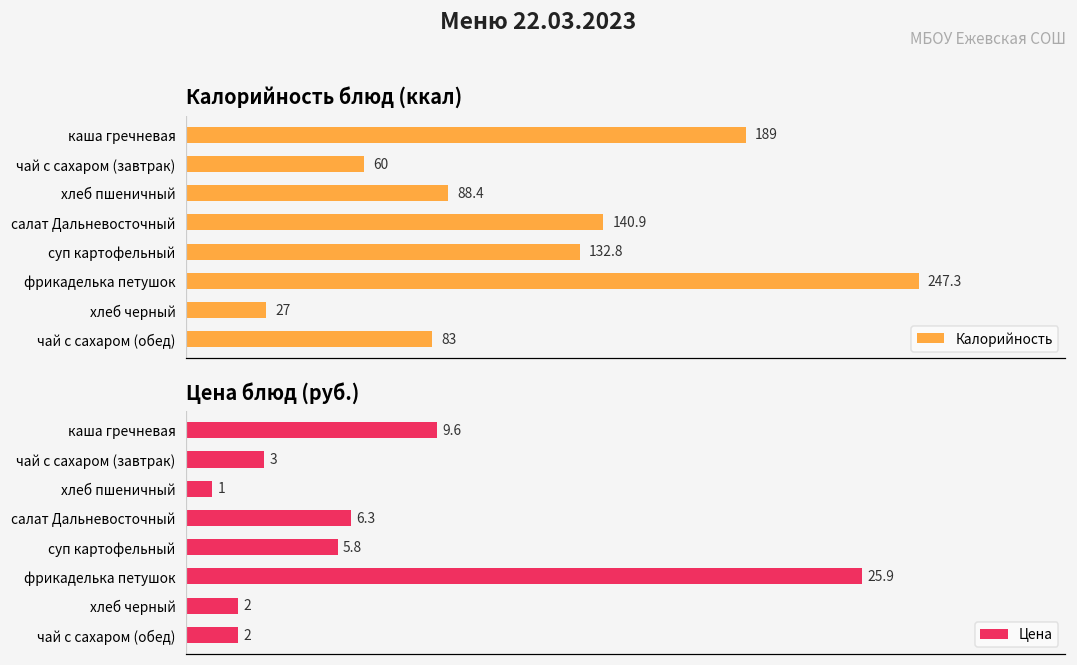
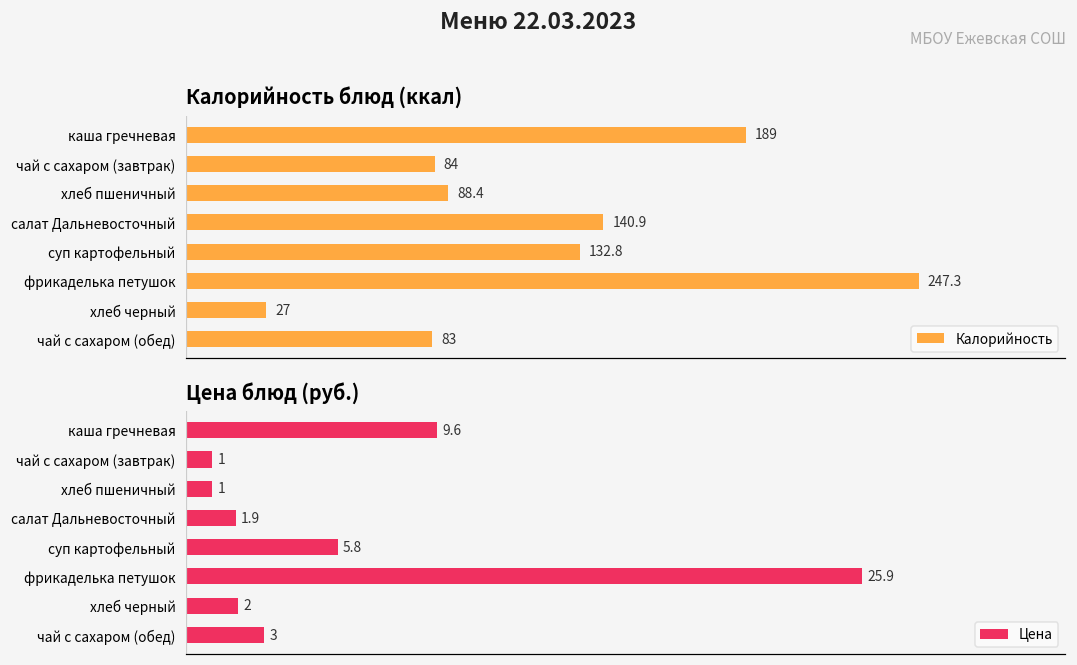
  {
    "Калорийность блюд (ккал)": {
      "каша гречневая": 189,
-     "чай с сахаром (завтрак)": 60,
+     "чай с сахаром (завтрак)": 84,
      "хлеб пшеничный": 88.4,
      "салат Дальневосточный": 140.9,
      "суп картофельный": 132.8,
      "фрикаделька петушок": 247.3,
      "хлеб черный": 27,
      "чай с сахаром (обед)": 83
    },
    "Цена блюд (руб.)": {
      "каша гречневая": 9.6,
-     "чай с сахаром (завтрак)": 3,
+     "чай с сахаром (завтрак)": 1,
      "хлеб пшеничный": 1,
-     "салат Дальневосточный": 6.3,
+     "салат Дальневосточный": 1.9,
      "суп картофельный": 5.8,
      "фрикаделька петушок": 25.9,
      "хлеб черный": 2,
-     "чай с сахаром (обед)": 2
+     "чай с сахаром (обед)": 3
    }
  }
